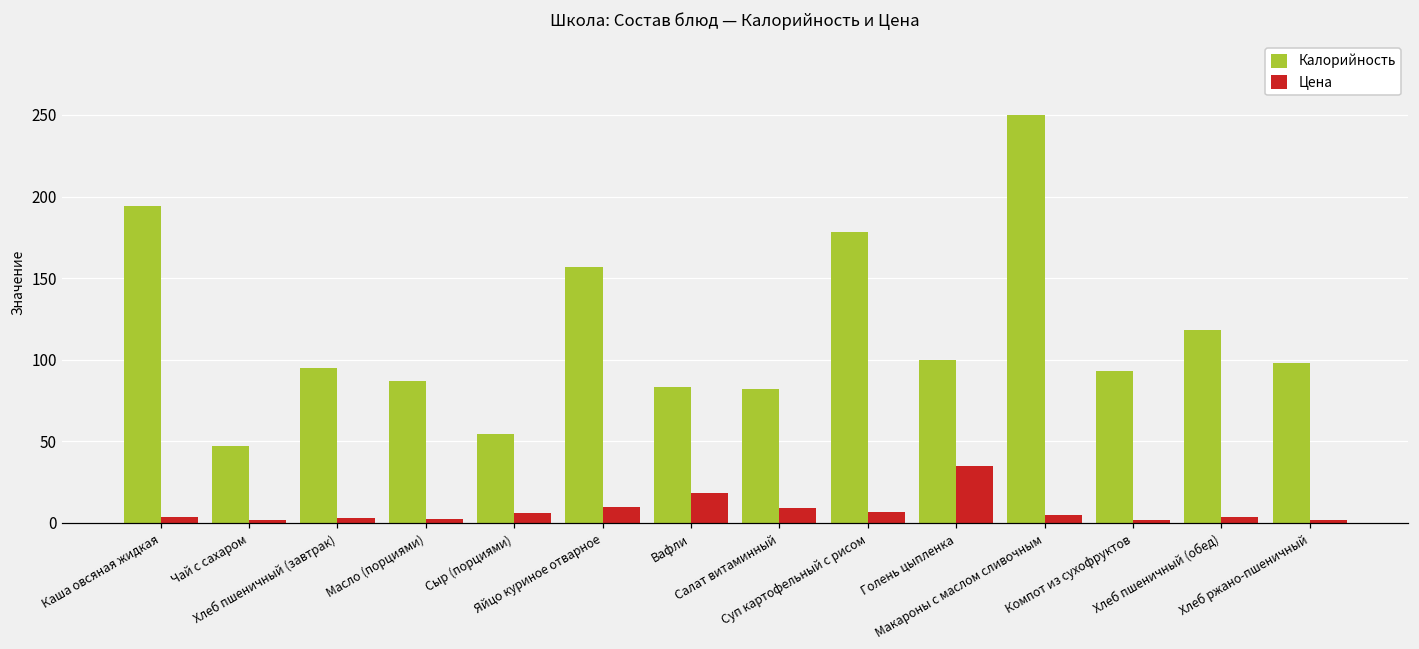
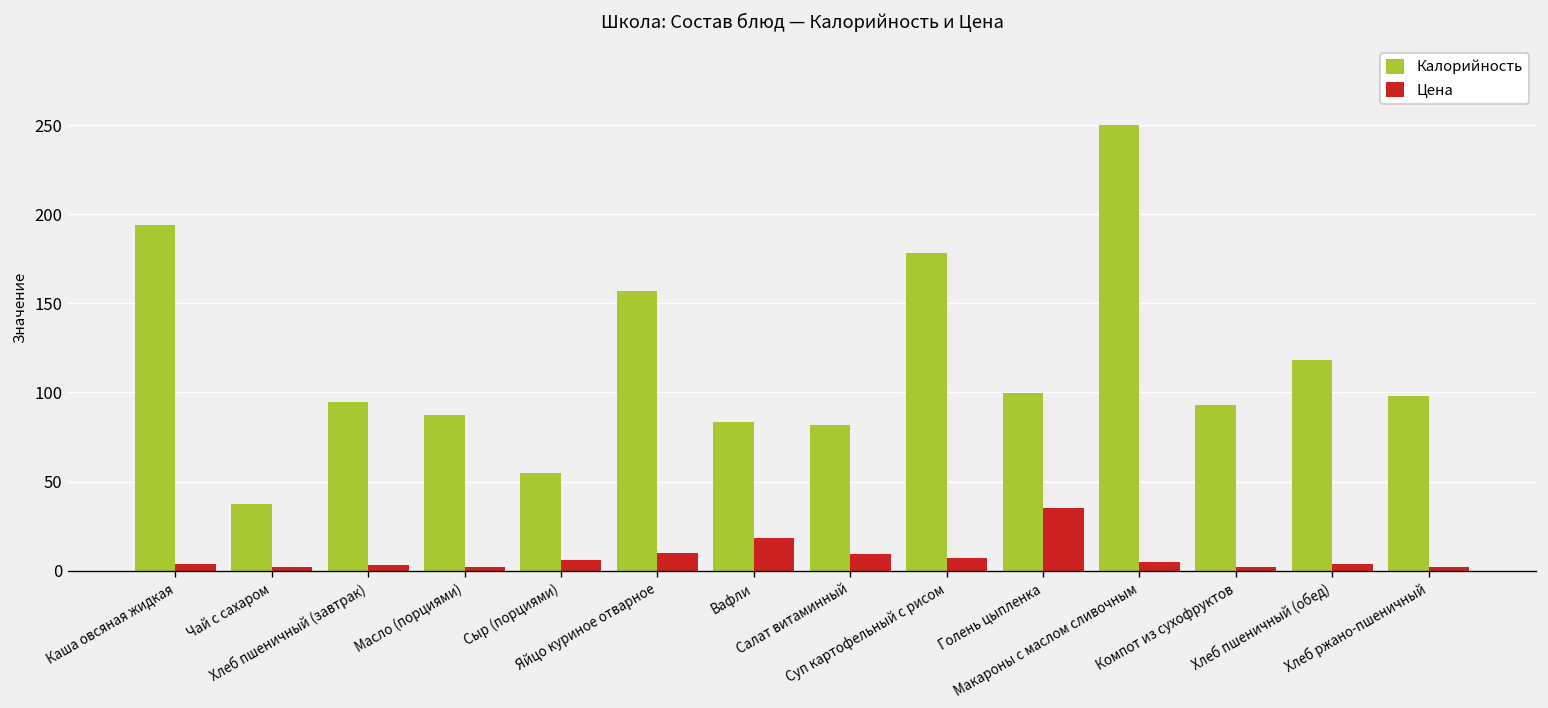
  {
    "Калорийность": {
      "Каша овсяная жидкая": 194,
-     "Чай с сахаром": 47,
+     "Чай с сахаром": 38,
      "Хлеб пшеничный (завтрак)": 95,
      "Масло (порциями)": 87,
      "Сыр (порциями)": 55,
      "Яйцо куриное отварное": 157,
      "Вафли": 83,
      "Салат витаминный": 82,
      "Суп картофельный с рисом": 178,
      "Голень цыпленка": 100,
      "Макароны с маслом сливочным": 250,
      "Компот из сухофруктов": 93,
      "Хлеб пшеничный (обед)": 118,
      "Хлеб ржано-пшеничный": 98
    },
    "Цена": {
      "Каша овсяная жидкая": 4,
      "Чай с сахаром": 2,
      "Хлеб пшеничный (завтрак)": 3,
      "Масло (порциями)": 2,
      "Сыр (порциями)": 6,
      "Яйцо куриное отварное": 10,
      "Вафли": 18,
      "Салат витаминный": 9,
      "Суп картофельный с рисом": 7,
      "Голень цыпленка": 35,
      "Макароны с маслом сливочным": 5,
      "Компот из сухофруктов": 2,
      "Хлеб пшеничный (обед)": 3,
      "Хлеб ржано-пшеничный": 2
    }
  }
